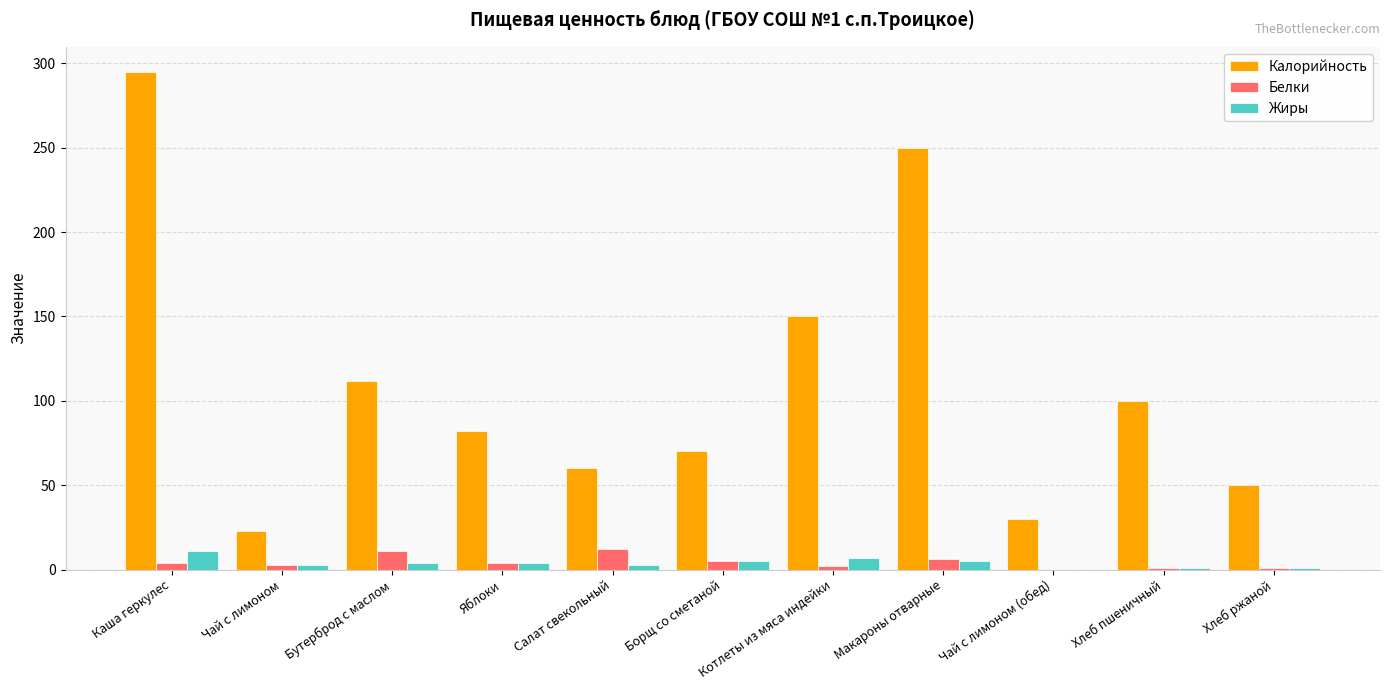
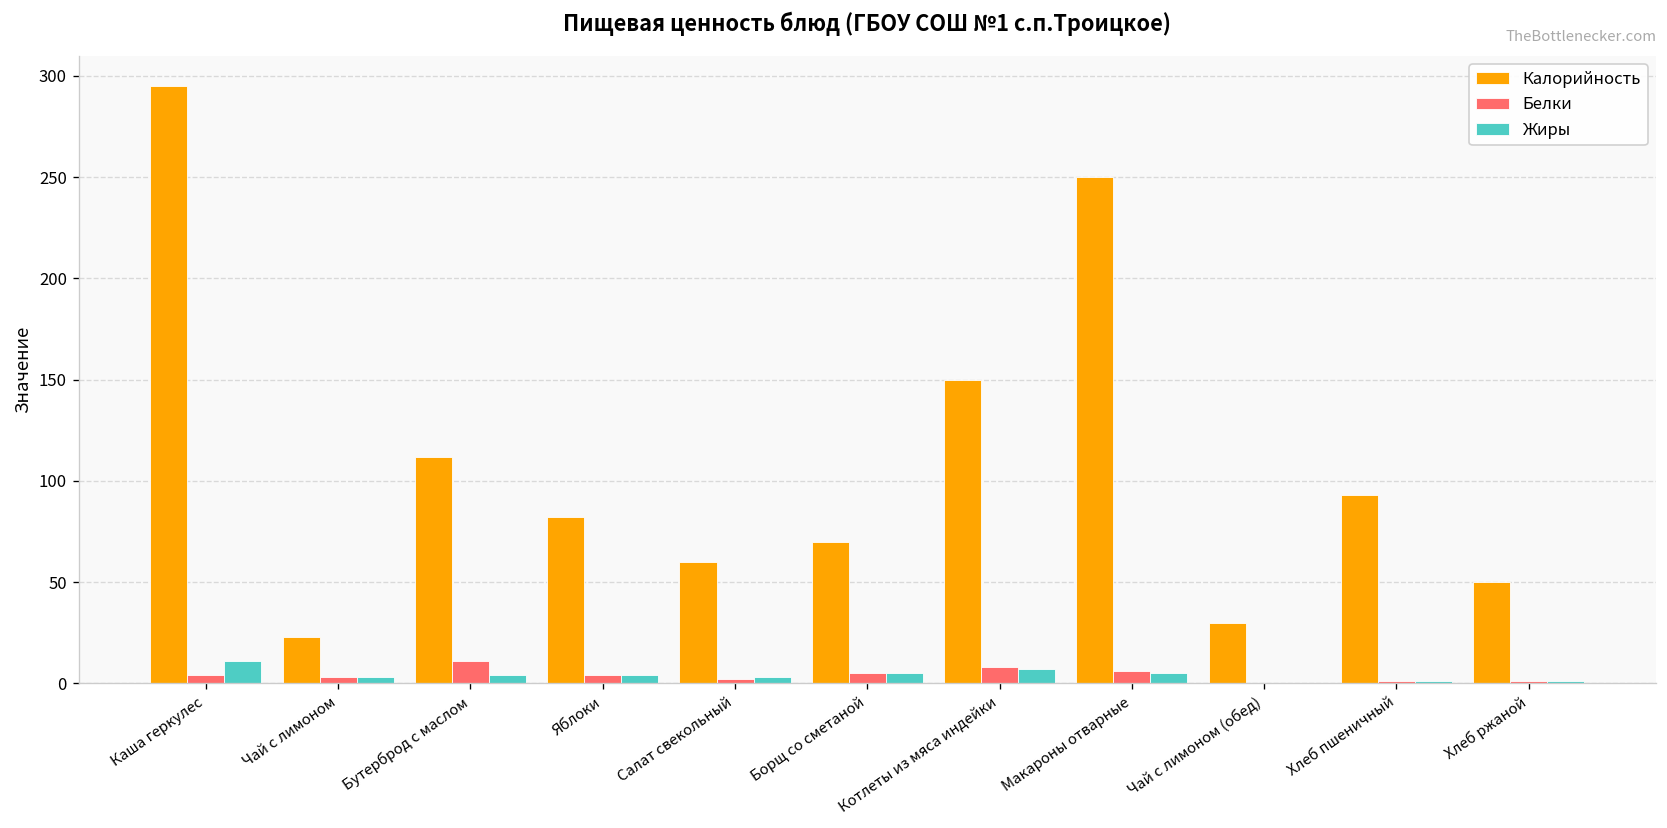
  {
    "Калорийность": {
      "Каша геркулес": 295,
      "Чай с лимоном": 23,
      "Бутерброд с маслом": 112,
      "Яблоки": 82,
      "Салат свекольный": 60,
      "Борщ со сметаной": 70,
      "Котлеты из мяса индейки": 150,
      "Макароны отварные": 250,
      "Чай с лимоном (обед)": 30,
-     "Хлеб пшеничный": 100,
+     "Хлеб пшеничный": 93,
      "Хлеб ржаной": 50
    },
    "Белки": {
      "Каша геркулес": 4,
      "Чай с лимоном": 3,
      "Бутерброд с маслом": 11,
      "Яблоки": 4,
-     "Салат свекольный": 12,
+     "Салат свекольный": 2,
      "Борщ со сметаной": 5,
-     "Котлеты из мяса индейки": 2,
+     "Котлеты из мяса индейки": 8,
      "Макароны отварные": 6,
      "Чай с лимоном (обед)": 0
    },
    "Жиры": {
      "Каша геркулес": 11,
      "Чай с лимоном": 3,
      "Бутерброд с маслом": 4,
      "Яблоки": 4,
      "Салат свекольный": 3,
      "Борщ со сметаной": 5,
      "Котлеты из мяса индейки": 7,
      "Макароны отварные": 5,
      "Чай с лимоном (обед)": 0
    }
  }
